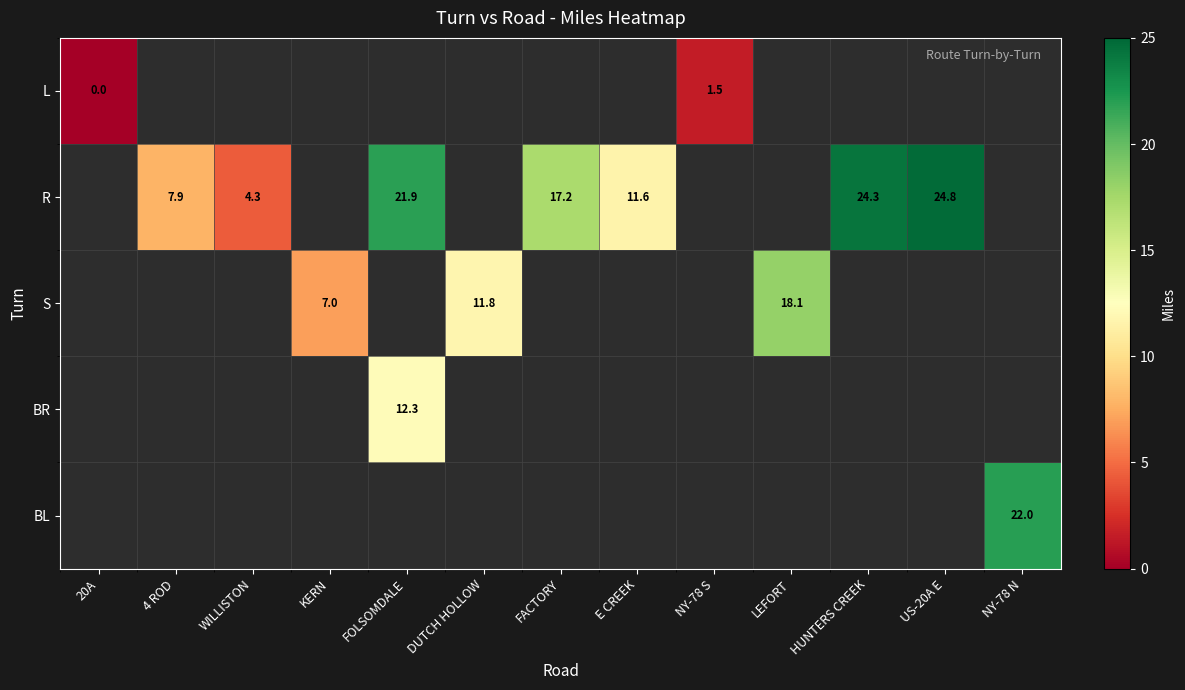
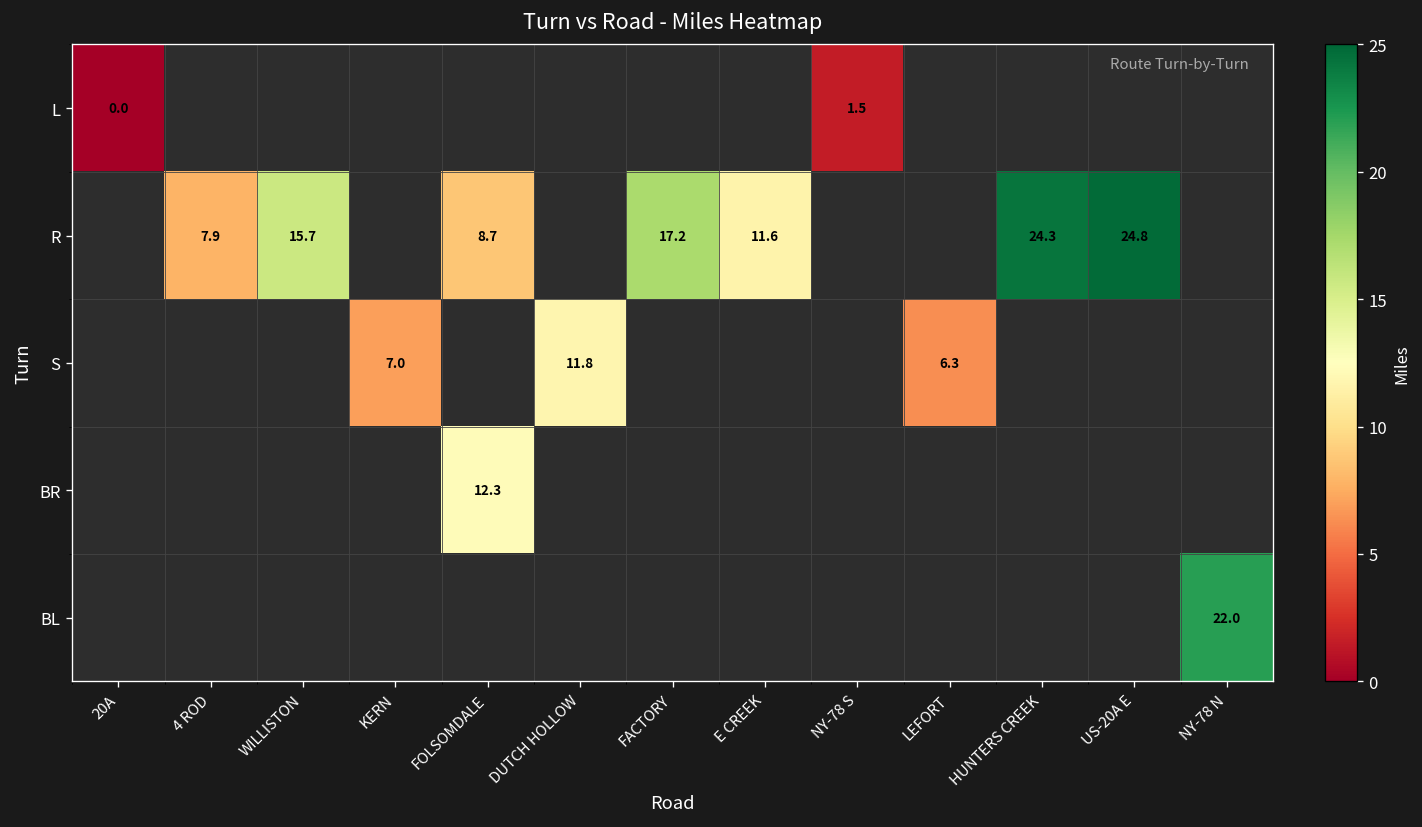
  {
    "L": {
      "20A": 0.0,
      "NY-78 S": 1.5
    },
    "R": {
      "4 ROD": 7.9,
-     "WILLISTON": 4.3,
-     "FOLSOMDALE": 21.9,
+     "WILLISTON": 15.7,
+     "FOLSOMDALE": 8.7,
      "FACTORY": 17.2,
      "E CREEK": 11.6,
      "HUNTERS CREEK": 24.3,
      "US-20A E": 24.8
    },
    "S": {
      "KERN": 7.0,
      "DUTCH HOLLOW": 11.8,
-     "LEFORT": 18.1
+     "LEFORT": 6.3
    },
    "BR": {
      "FOLSOMDALE": 12.3
    },
    "BL": {
      "NY-78 N": 22.0
    }
  }
